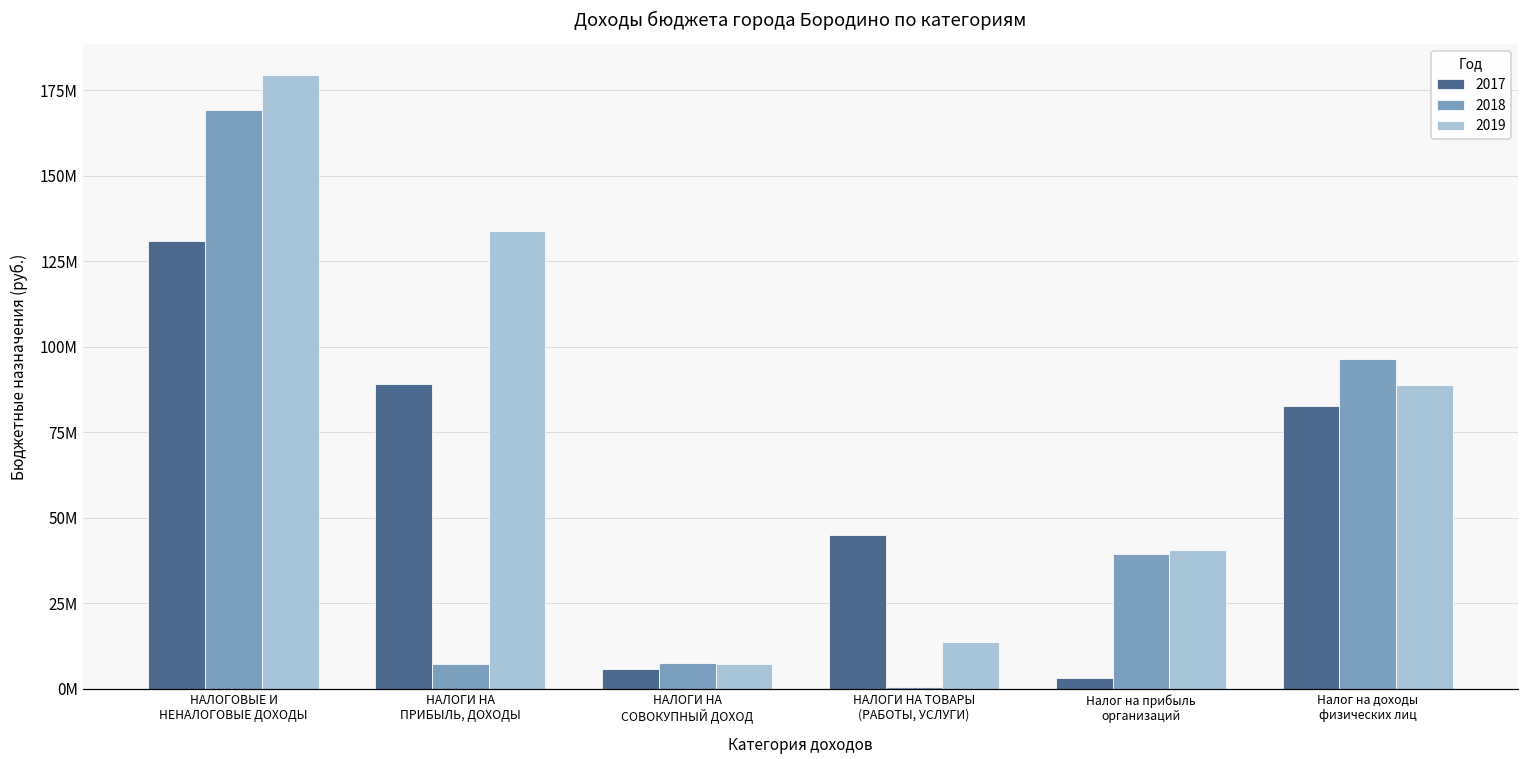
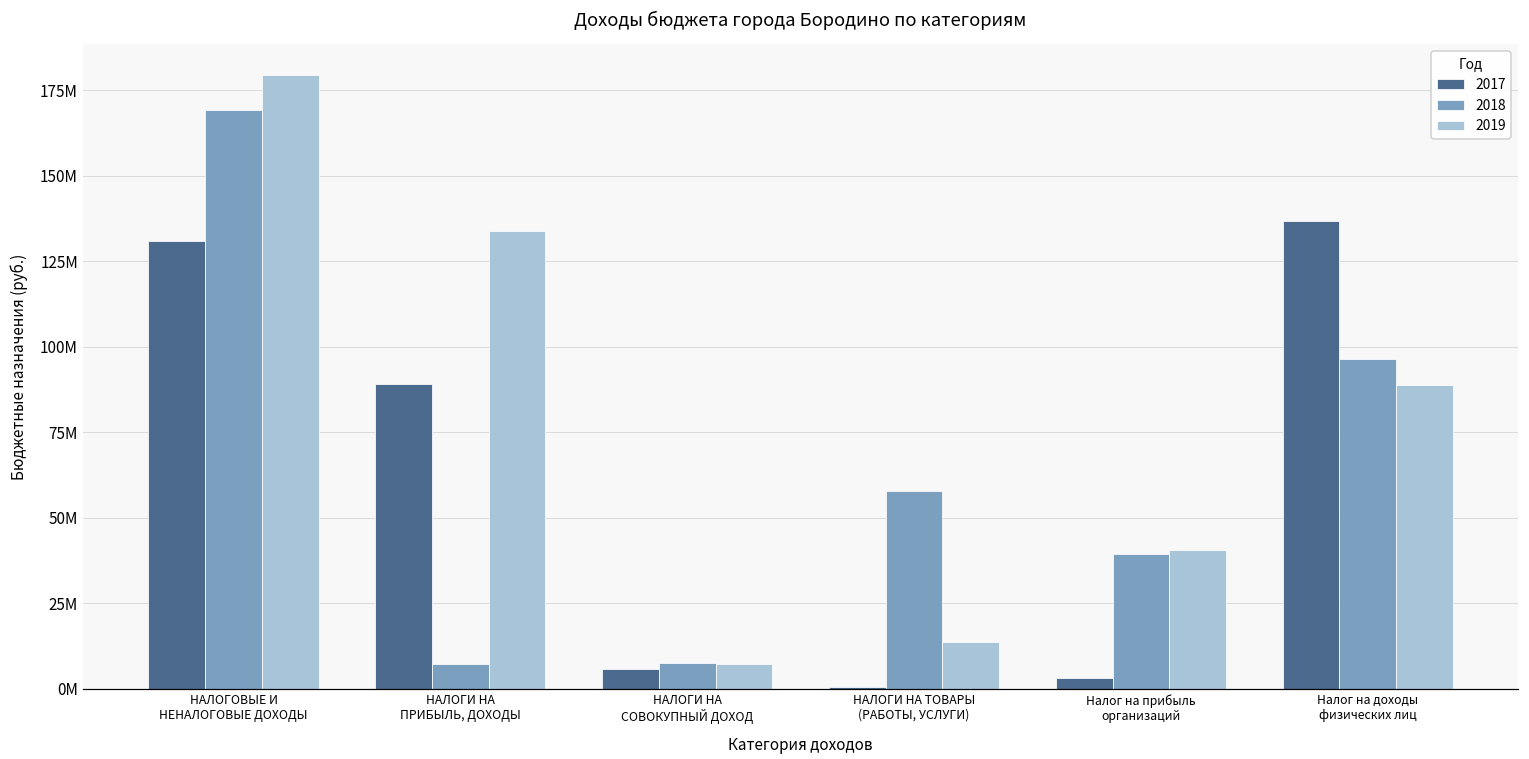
  {
    "2017": {
      "НАЛОГОВЫЕ И НЕНАЛОГОВЫЕ ДОХОДЫ": 131000000,
      "НАЛОГИ НА ПРИБЫЛЬ, ДОХОДЫ": 89000000,
      "НАЛОГИ НА СОВОКУПНЫЙ ДОХОД": 6000000,
-     "НАЛОГИ НА ТОВАРЫ (РАБОТЫ, УСЛУГИ)": 45000000,
+     "НАЛОГИ НА ТОВАРЫ (РАБОТЫ, УСЛУГИ)": 0,
      "Налог на прибыль организаций": 3000000,
-     "Налог на доходы физических лиц": 83000000
+     "Налог на доходы физических лиц": 137000000
    },
    "2018": {
      "НАЛОГОВЫЕ И НЕНАЛОГОВЫЕ ДОХОДЫ": 169000000,
      "НАЛОГИ НА ПРИБЫЛЬ, ДОХОДЫ": 7000000,
      "НАЛОГИ НА СОВОКУПНЫЙ ДОХОД": 7000000,
-     "НАЛОГИ НА ТОВАРЫ (РАБОТЫ, УСЛУГИ)": 0,
+     "НАЛОГИ НА ТОВАРЫ (РАБОТЫ, УСЛУГИ)": 58000000,
      "Налог на прибыль организаций": 39000000,
      "Налог на доходы физических лиц": 96000000
    },
    "2019": {
      "НАЛОГОВЫЕ И НЕНАЛОГОВЫЕ ДОХОДЫ": 179000000,
      "НАЛОГИ НА ПРИБЫЛЬ, ДОХОДЫ": 134000000,
      "НАЛОГИ НА СОВОКУПНЫЙ ДОХОД": 7000000,
      "НАЛОГИ НА ТОВАРЫ (РАБОТЫ, УСЛУГИ)": 14000000,
      "Налог на прибыль организаций": 41000000,
      "Налог на доходы физических лиц": 89000000
    }
  }
